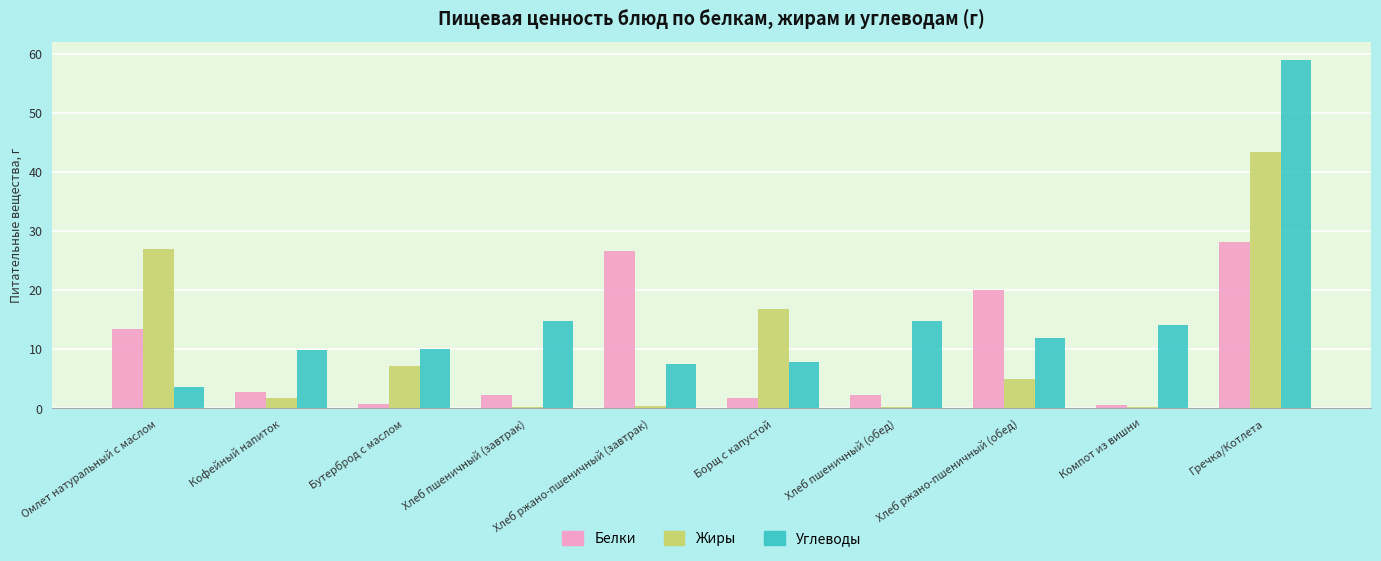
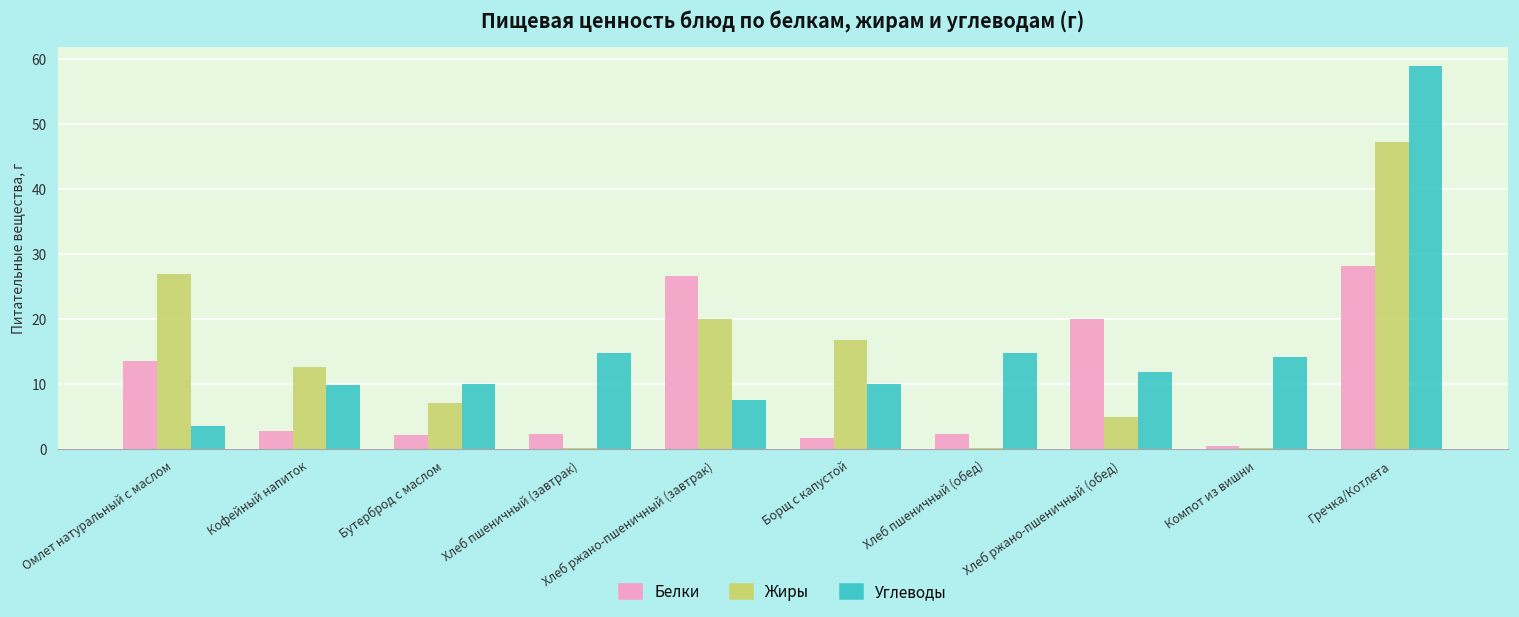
  {
    "Белки": {
      "Омлет натуральный с маслом": 14,
      "Кофейный напиток": 3,
-     "Бутерброд с маслом": 1,
+     "Бутерброд с маслом": 2,
      "Хлеб пшеничный (завтрак)": 2,
      "Хлеб ржано-пшеничный (завтрак)": 27,
      "Борщ с капустой": 2,
      "Хлеб пшеничный (обед)": 2,
      "Хлеб ржано-пшеничный (обед)": 20,
      "Компот из вишни": 1,
      "Гречка/Котлета": 28
    },
    "Жиры": {
      "Омлет натуральный с маслом": 27,
-     "Кофейный напиток": 2,
+     "Кофейный напиток": 13,
      "Бутерброд с маслом": 7,
-     "Хлеб ржано-пшеничный (завтрак)": 0,
+     "Хлеб ржано-пшеничный (завтрак)": 20,
      "Борщ с капустой": 17,
      "Хлеб ржано-пшеничный (обед)": 5,
-     "Гречка/Котлета": 43
+     "Гречка/Котлета": 47
    },
    "Углеводы": {
      "Омлет натуральный с маслом": 4,
      "Кофейный напиток": 10,
      "Бутерброд с маслом": 10,
      "Хлеб пшеничный (завтрак)": 15,
      "Хлеб ржано-пшеничный (завтрак)": 8,
-     "Борщ с капустой": 8,
+     "Борщ с капустой": 10,
      "Хлеб пшеничный (обед)": 15,
      "Хлеб ржано-пшеничный (обед)": 12,
      "Компот из вишни": 14,
      "Гречка/Котлета": 59
    }
  }
